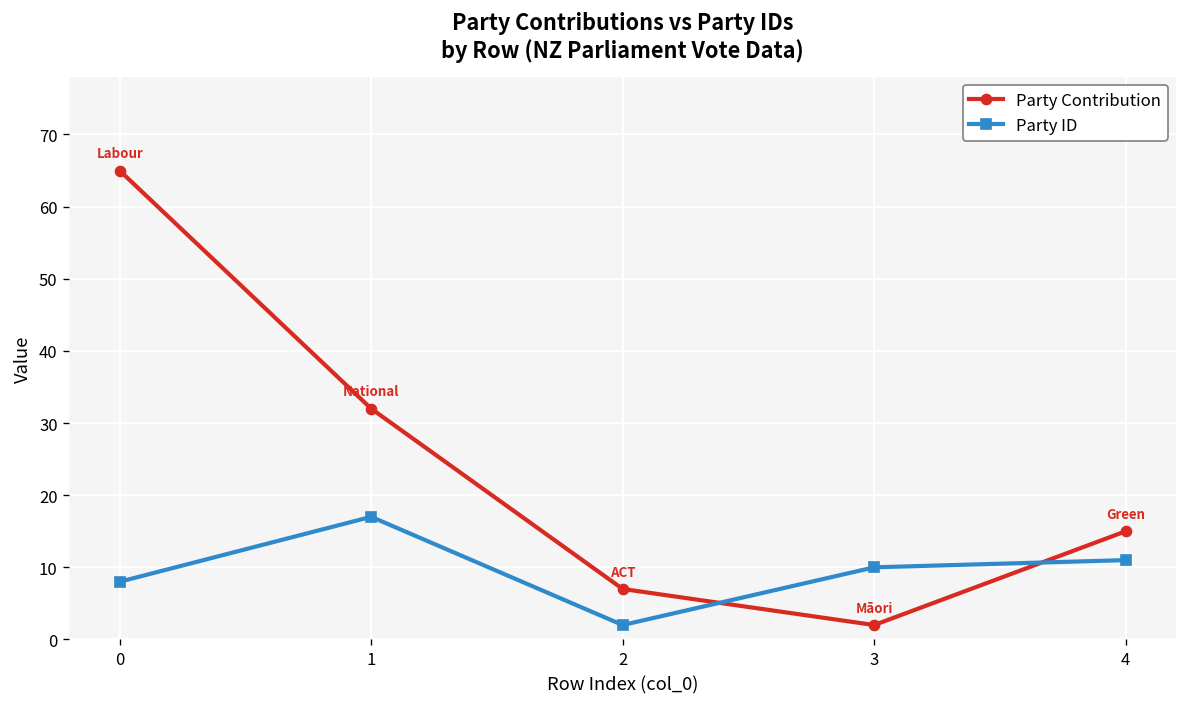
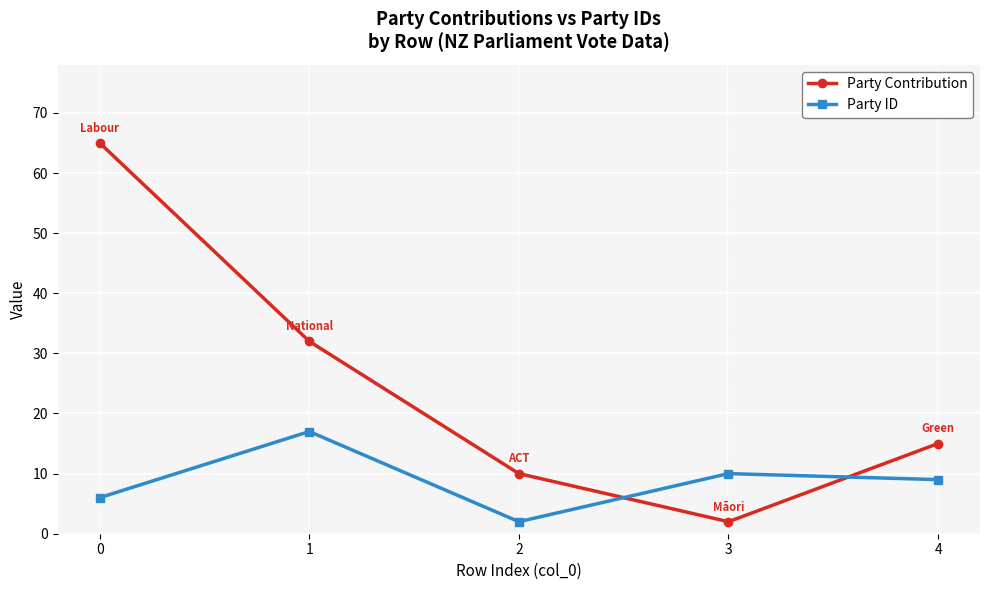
  {
    "Party Contribution": {
      "0": 65,
      "1": 32,
-     "2": 7,
+     "2": 10,
      "3": 2,
      "4": 15
    },
    "Party ID": {
-     "0": 8,
+     "0": 6,
      "1": 17,
      "2": 2,
      "3": 10,
-     "4": 11
+     "4": 9
    }
  }
